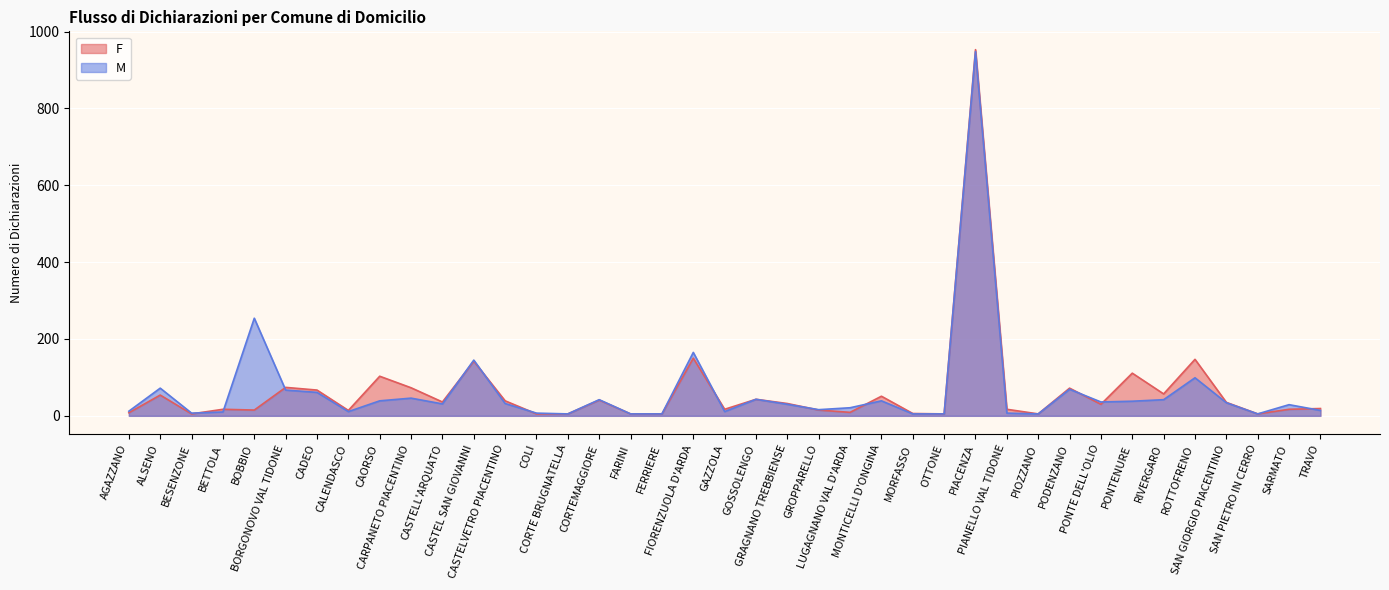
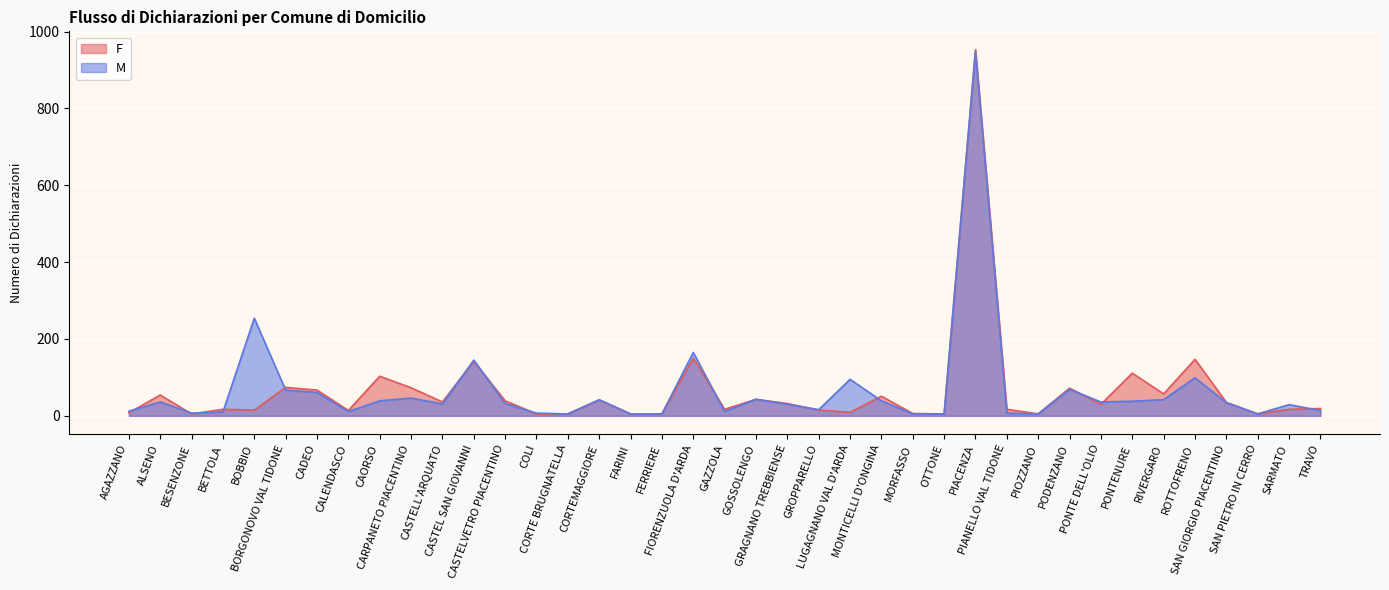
  {
    "F": {
      "ALSENO": 50,
      "BETTOLA": 20,
      "BOBBIO": 20,
      "BORGONOVO VAL TIDONE": 70,
      "CAORSO": 100,
      "CARPANETO PIACENTINO": 70,
      "CASTELVETRO PIACENTINO": 40,
      "FIORENZUOLA D'ARDA": 150,
      "LUGAGNANO VAL D'ARDA": 10,
      "MONTICELLI D'ONGINA": 50,
      "PIANELLO VAL TIDONE": 20,
      "PONTENURE": 110,
      "RIVERGARO": 60,
      "ROTTOFRENO": 150,
      "SARMATO": 20
    },
    "M": {
-     "ALSENO": 70,
+     "ALSENO": 40,
      "BETTOLA": 10,
      "BOBBIO": 250,
      "BORGONOVO VAL TIDONE": 70,
      "CAORSO": 40,
      "CARPANETO PIACENTINO": 50,
      "CASTELVETRO PIACENTINO": 30,
      "FIORENZUOLA D'ARDA": 170,
-     "LUGAGNANO VAL D'ARDA": 20,
+     "LUGAGNANO VAL D'ARDA": 100,
      "MONTICELLI D'ONGINA": 40,
      "PIANELLO VAL TIDONE": 10,
      "PONTENURE": 40,
      "RIVERGARO": 40,
      "ROTTOFRENO": 100,
      "SARMATO": 30
    }
  }
